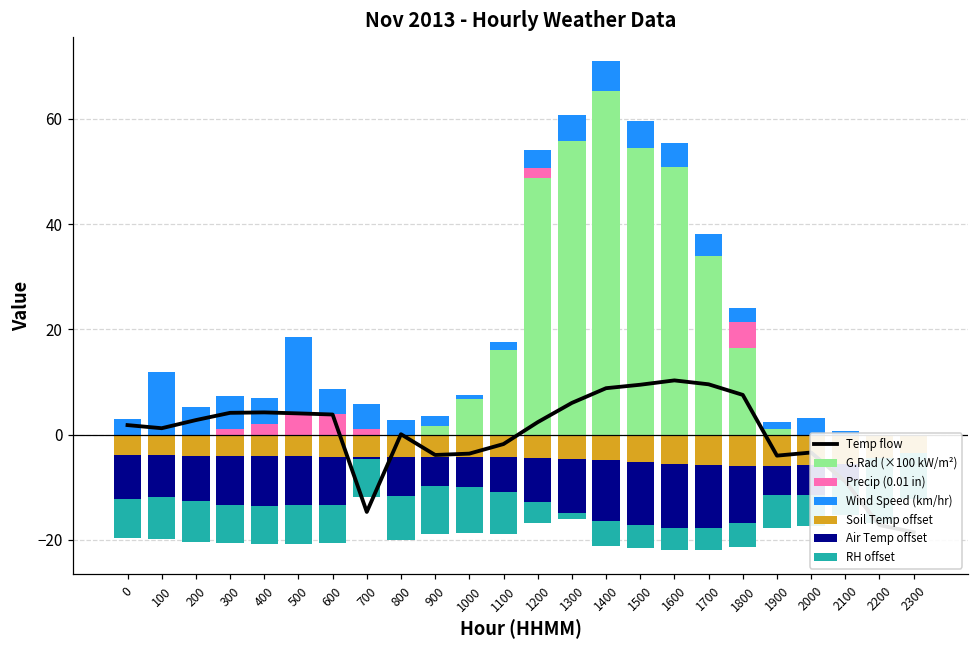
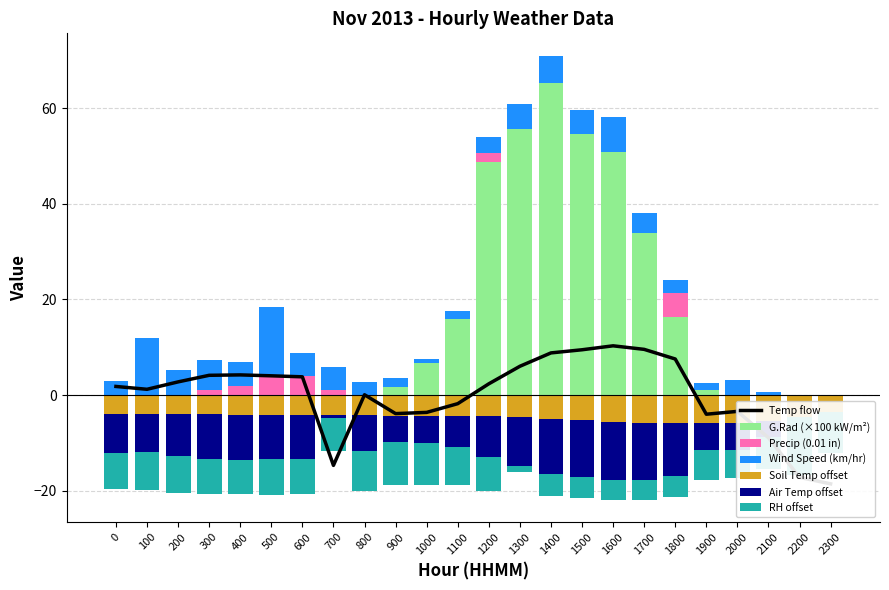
  {
    "Temp flow": {
      "0": 2,
      "100": 1,
      "200": 3,
      "300": 4,
      "400": 4,
      "500": 4,
      "600": 4,
      "700": -15,
      "800": 0,
      "900": -4,
      "1000": -4,
      "1100": -2,
      "1200": 2,
      "1300": 6,
      "1400": 9,
      "1500": 9,
      "1600": 10,
      "1700": 10,
      "1800": 8,
      "1900": -4
    },
    "G.Rad (×100 kW/m²)": {
      "0": 0,
      "100": 0,
      "200": 0,
      "300": 0,
      "400": 0,
      "500": 0,
      "600": 0,
      "700": 0,
      "800": 0,
      "900": 2,
      "1000": 7,
      "1100": 16,
      "1200": 49,
      "1300": 56,
      "1400": 65,
      "1500": 55,
      "1600": 51,
      "1700": 34,
      "1800": 16,
      "1900": 1,
      "2000": 0,
      "2100": 0,
      "2200": 0,
      "2300": 0
    },
    "Precip (0.01 in)": {
      "0": 0,
      "100": 0,
      "200": 0,
      "300": 1,
      "400": 2,
      "500": 4,
      "600": 4,
      "700": 1,
      "800": 0,
      "900": 0,
      "1000": 0,
      "1100": 0,
      "1200": 2,
      "1300": 0,
      "1400": 0,
      "1500": 0,
      "1600": 0,
      "1700": 0,
      "1800": 5,
      "1900": 0,
      "2000": 0,
      "2100": 0,
      "2200": 0,
      "2300": 0
    },
    "Wind Speed (km/hr)": {
      "0": 3,
      "100": 12,
      "200": 5,
      "300": 6,
      "400": 5,
      "500": 14,
      "600": 5,
      "700": 5,
      "800": 3,
      "900": 2,
      "1000": 1,
      "1100": 2,
      "1200": 3,
      "1300": 5,
      "1400": 6,
      "1500": 5,
-     "1600": 5,
+     "1600": 7,
      "1700": 4,
      "1800": 3,
      "1900": 1,
      "2000": 3,
      "2100": 1,
      "2200": 0,
      "2300": 0
    },
    "Soil Temp offset": {
      "0": -4,
      "100": -4,
      "200": -4,
      "300": -4,
      "400": -4,
      "500": -4,
      "600": -4,
      "700": -4,
      "800": -4,
      "900": -4,
      "1000": -4,
      "1100": -4,
      "1200": -4,
      "1300": -5,
      "1400": -5,
      "1500": -5,
      "1600": -6,
      "1700": -6,
      "1800": -6,
      "1900": -6
    },
    "Air Temp offset": {
      "0": -8,
      "100": -8,
      "200": -9,
      "300": -9,
      "400": -9,
      "500": -9,
      "600": -9,
      "800": -7,
      "900": -6,
      "1000": -6,
      "1100": -7,
      "1200": -9,
      "1300": -10,
      "1400": -12,
      "1500": -12,
      "1600": -12,
      "1700": -12,
      "1800": -11,
      "1900": -6
    },
    "RH offset": {
      "0": -8,
      "100": -8,
      "200": -8,
      "300": -7,
      "400": -7,
      "500": -7,
      "600": -7,
      "700": -7,
      "800": -8,
      "900": -9,
      "1000": -9,
      "1100": -8,
-     "1200": -4,
+     "1200": -7,
      "1300": -1,
      "1400": -5,
      "1500": -4,
      "1600": -4,
      "1700": -4,
      "1800": -4,
      "1900": -6
    }
  }
